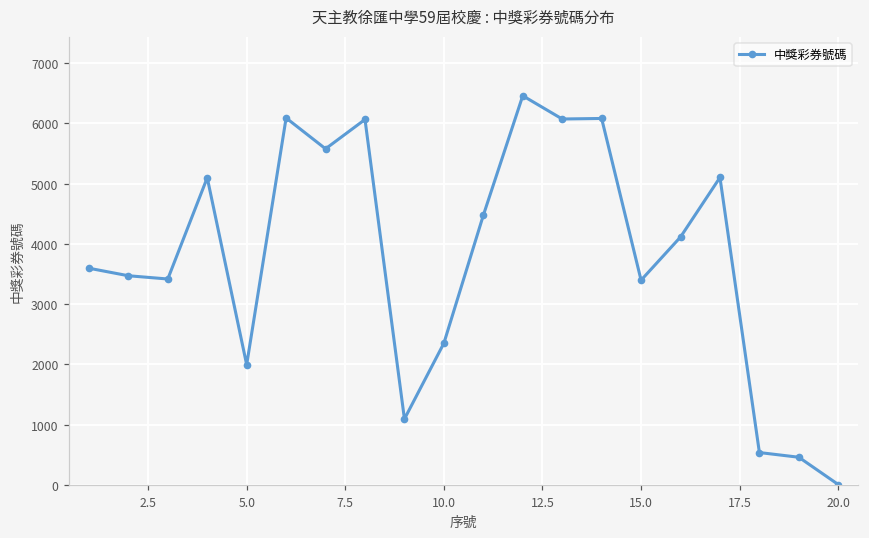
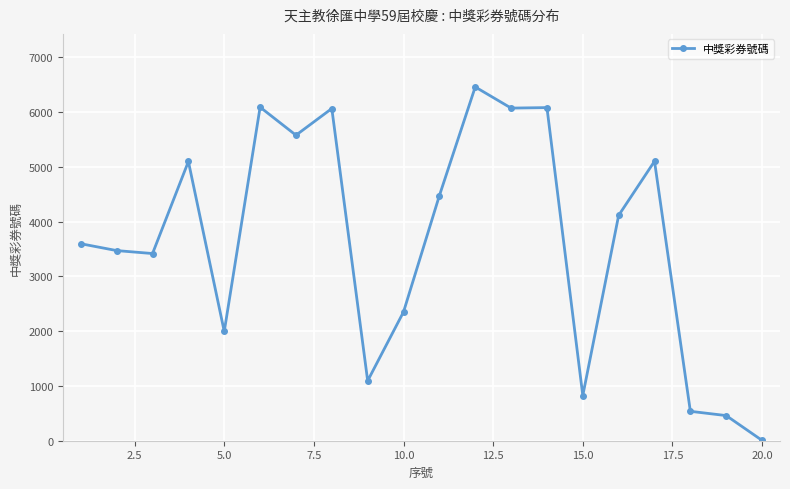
  {
    "5.0": 2000,
    "10.0": 2400,
-   "15.0": 3400,
+   "15.0": 800,
    "20.0": 0
  }
